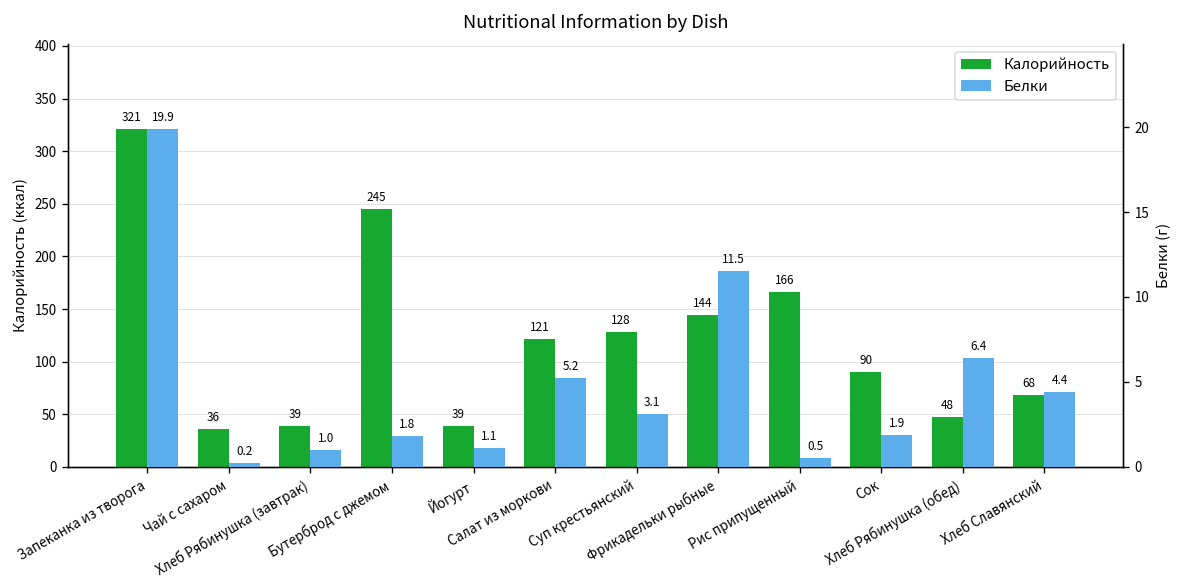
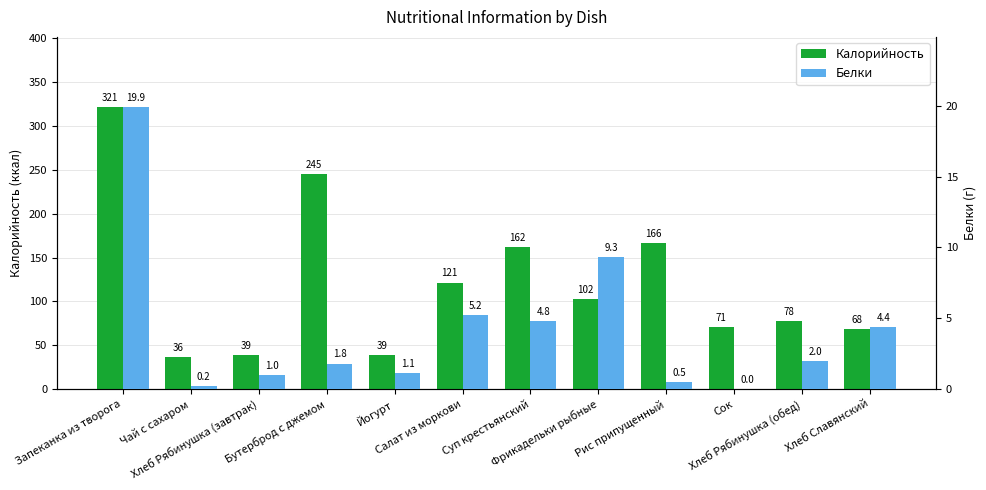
  {
    "Калорийность": {
      "Запеканка из творога": 321,
      "Чай с сахаром": 36,
      "Хлеб Рябинушка (завтрак)": 39,
      "Бутерброд с джемом": 245,
      "Йогурт": 39,
      "Салат из моркови": 121,
-     "Суп крестьянский": 128,
-     "Фрикадельки рыбные": 144,
+     "Суп крестьянский": 162,
+     "Фрикадельки рыбные": 102,
      "Рис припущенный": 166,
-     "Сок": 90,
-     "Хлеб Рябинушка (обед)": 48,
+     "Сок": 71,
+     "Хлеб Рябинушка (обед)": 78,
      "Хлеб Славянский": 68
    },
    "Белки": {
      "Запеканка из творога": 19.9,
      "Чай с сахаром": 0.2,
      "Хлеб Рябинушка (завтрак)": 1.0,
      "Бутерброд с джемом": 1.8,
      "Йогурт": 1.1,
      "Салат из моркови": 5.2,
-     "Суп крестьянский": 3.1,
-     "Фрикадельки рыбные": 11.5,
+     "Суп крестьянский": 4.8,
+     "Фрикадельки рыбные": 9.3,
      "Рис припущенный": 0.5,
-     "Сок": 1.9,
-     "Хлеб Рябинушка (обед)": 6.4,
+     "Сок": 0.0,
+     "Хлеб Рябинушка (обед)": 2.0,
      "Хлеб Славянский": 4.4
    }
  }
